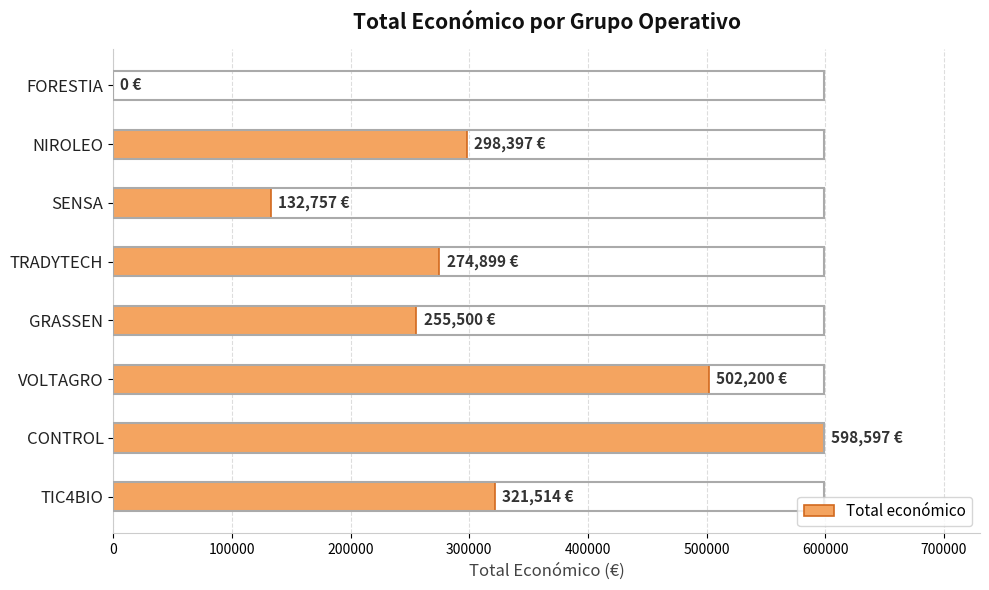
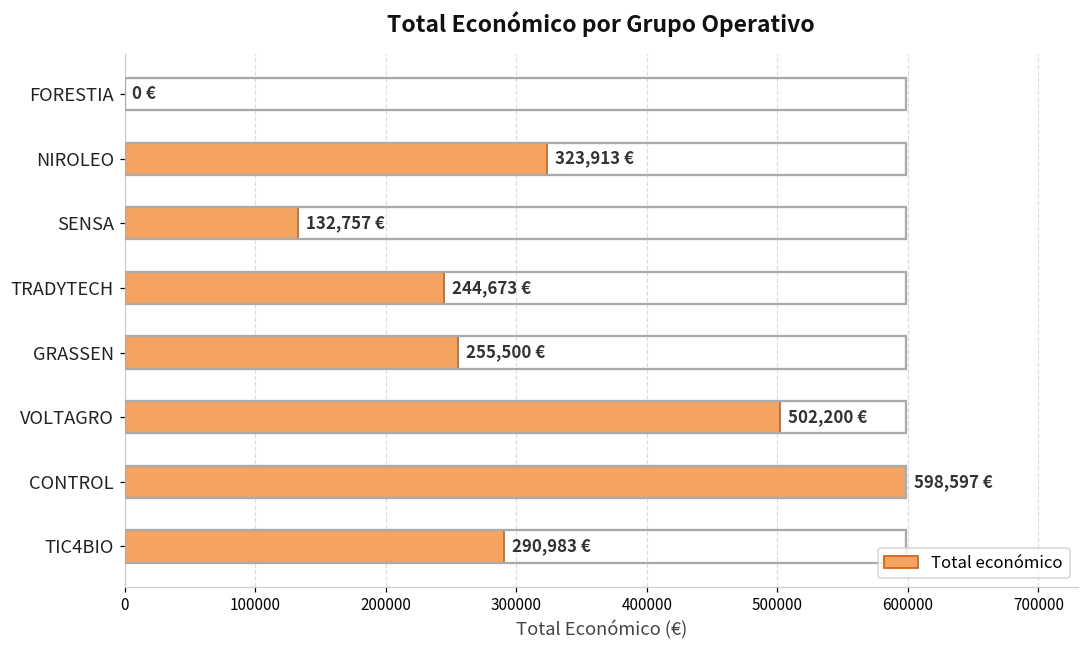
  {
    "FORESTIA": "0",
-   "NIROLEO": "298,397",
+   "NIROLEO": "323,913",
    "SENSA": "132,757",
-   "TRADYTECH": "274,899",
+   "TRADYTECH": "244,673",
    "GRASSEN": "255,500",
    "VOLTAGRO": "502,200",
    "CONTROL": "598,597",
-   "TIC4BIO": "321,514"
+   "TIC4BIO": "290,983"
  }
